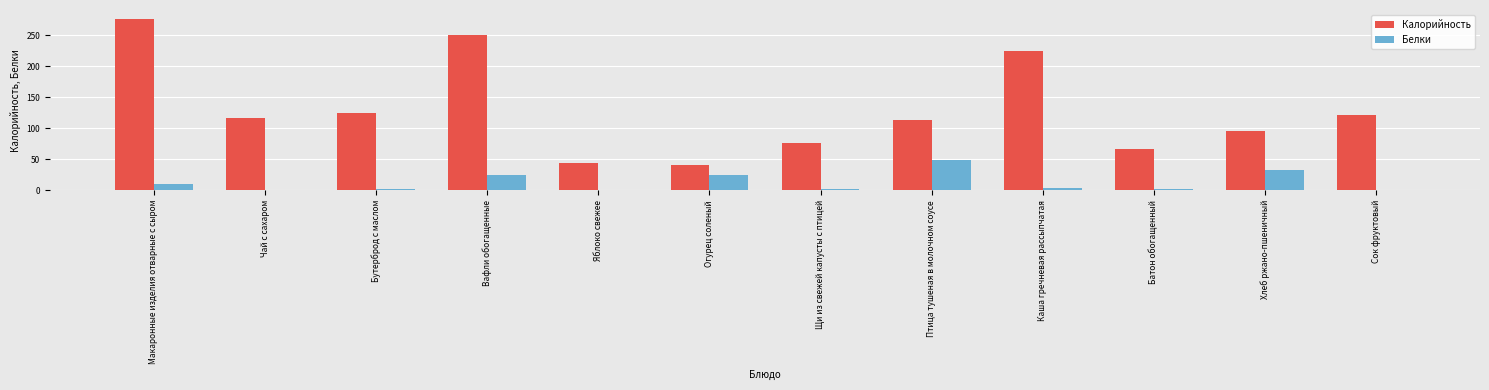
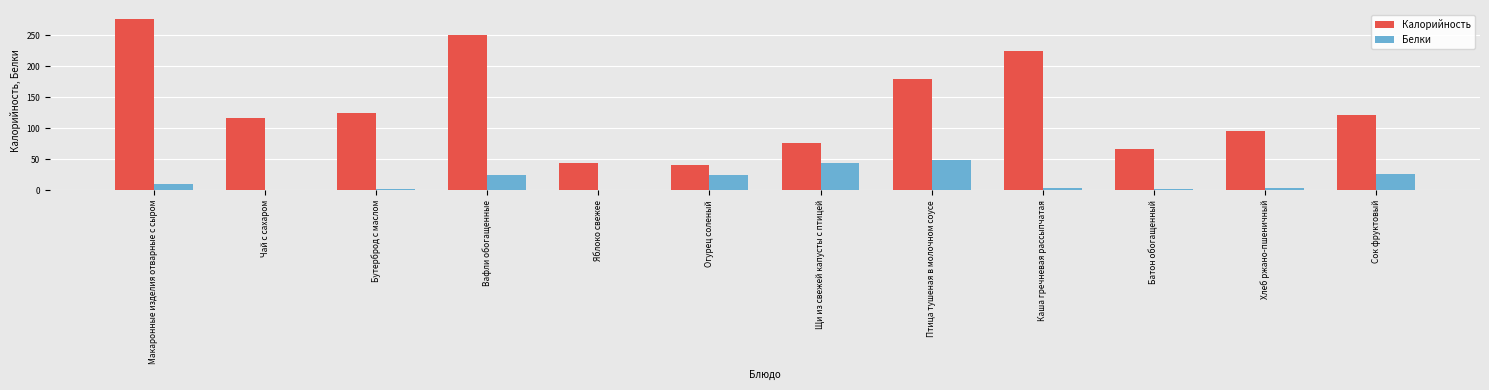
  {
    "Калорийность": {
      "Макаронные изделия отварные с сыром": 280,
      "Чай с сахаром": 120,
      "Бутерброд с маслом": 130,
      "Вафли обогащенные": 250,
      "Яблоко свежее": 40,
      "Огурец соленый": 40,
      "Щи из свежей капусты с птицей": 80,
-     "Птица тушеная в молочном соусе": 110,
+     "Птица тушеная в молочном соусе": 180,
      "Каша гречневая рассыпчатая": 220,
      "Батон обогащенный": 70,
      "Хлеб ржано-пшеничный": 100,
      "Сок фруктовый": 120
    },
    "Белки": {
      "Макаронные изделия отварные с сыром": 10,
      "Вафли обогащенные": 20,
      "Огурец соленый": 20,
-     "Щи из свежей капусты с птицей": 0,
+     "Щи из свежей капусты с птицей": 40,
      "Птица тушеная в молочном соусе": 50,
-     "Хлеб ржано-пшеничный": 30,
-     "Сок фруктовый": 0
+     "Хлеб ржано-пшеничный": 0,
+     "Сок фруктовый": 30
    }
  }
